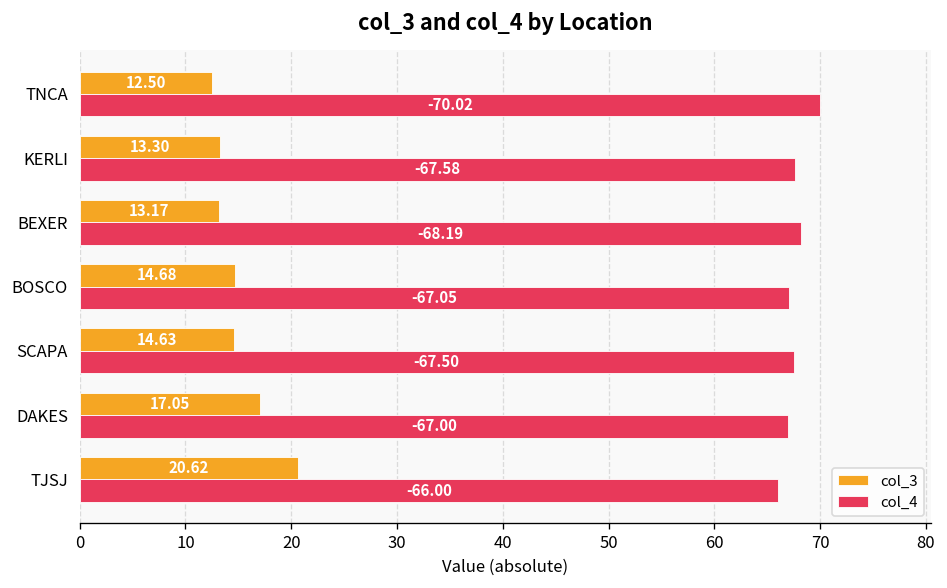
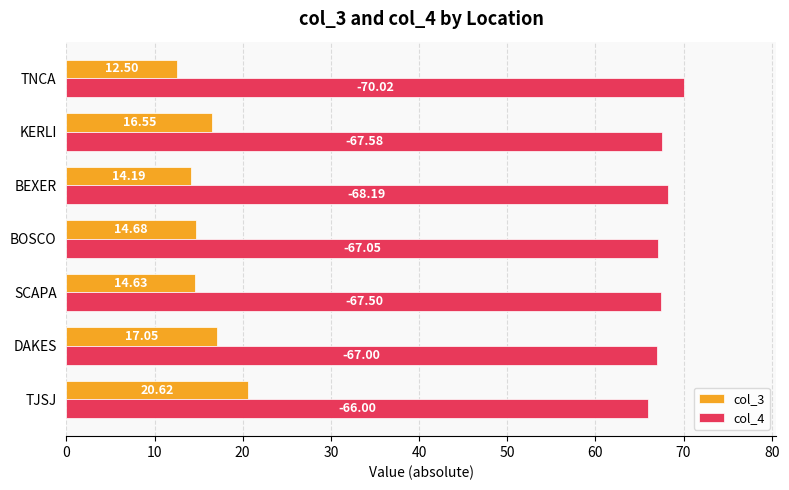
  {
    "col_3": {
      "TNCA": 12.50,
-     "KERLI": 13.30,
-     "BEXER": 13.17,
+     "KERLI": 16.55,
+     "BEXER": 14.19,
      "BOSCO": 14.68,
      "SCAPA": 14.63,
      "DAKES": 17.05,
      "TJSJ": 20.62
    }
  }
